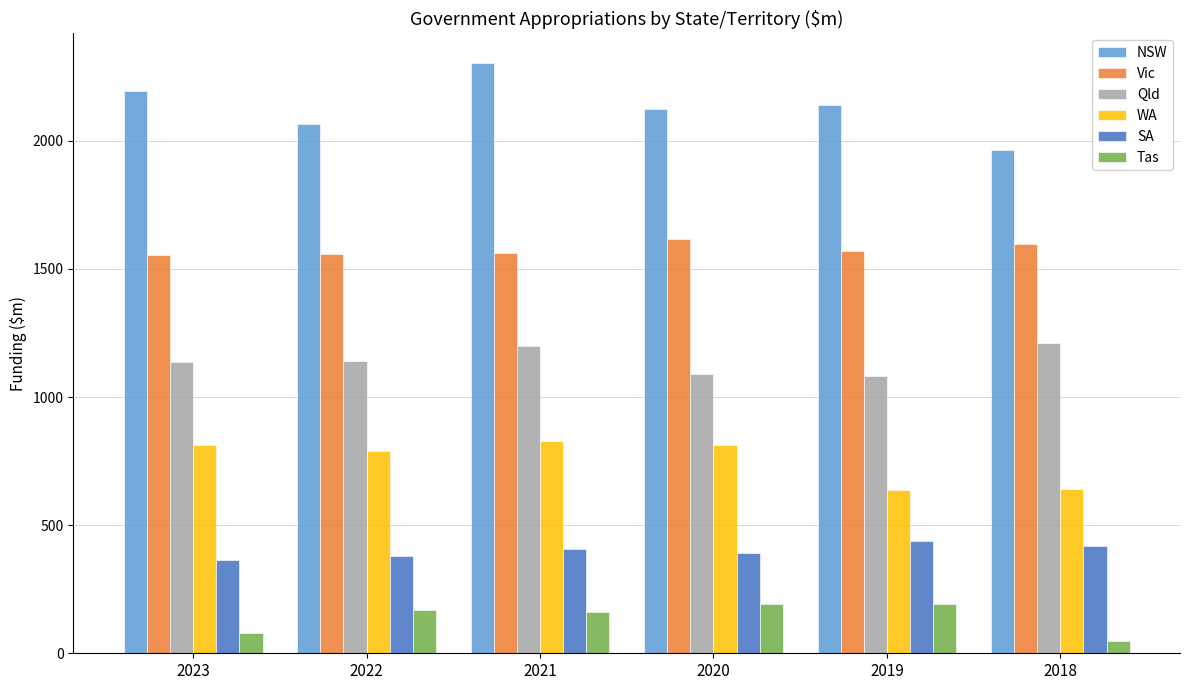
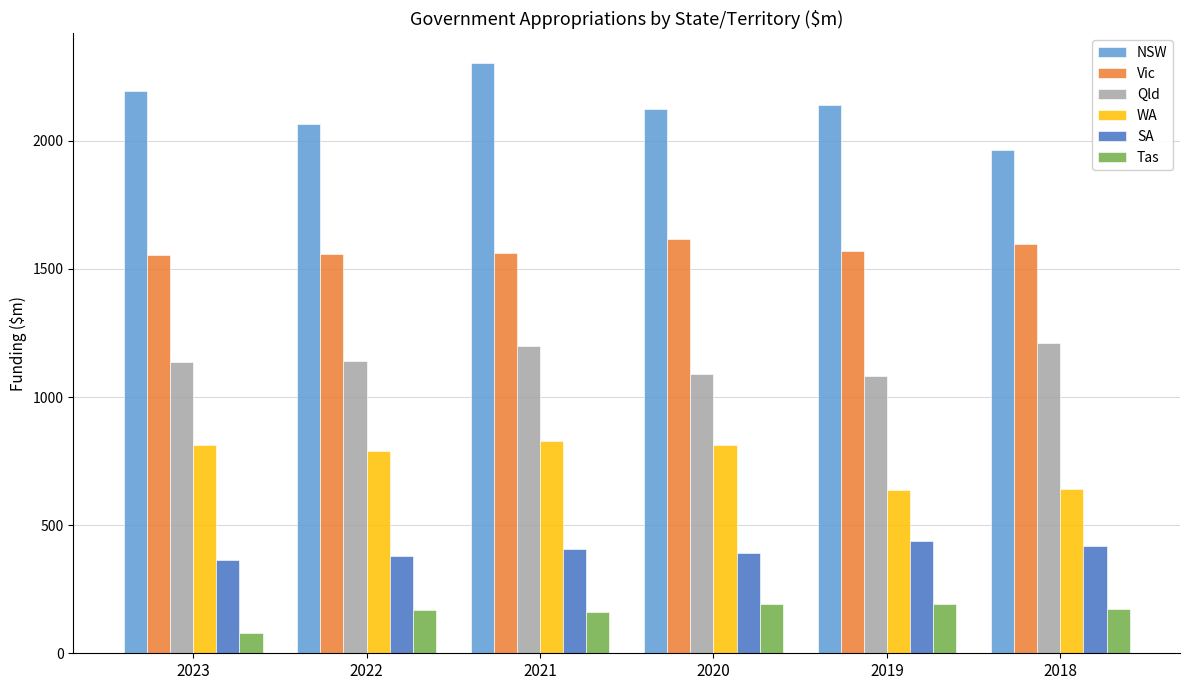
  {
    "Vic": {
      "2023": 1560,
      "2022": 1560,
      "2021": 1560,
      "2020": 1620,
      "2019": 1570,
      "2018": 1600
    },
    "Qld": {
      "2023": 1140,
      "2022": 1140,
      "2021": 1200,
      "2020": 1090,
      "2019": 1080,
      "2018": 1210
    },
    "WA": {
      "2023": 810,
      "2022": 790,
      "2021": 830,
      "2020": 810,
      "2019": 640,
      "2018": 640
    },
    "Tas": {
      "2023": 80,
      "2022": 170,
      "2021": 160,
      "2020": 190,
      "2019": 190,
-     "2018": 50
+     "2018": 170
    }
  }
